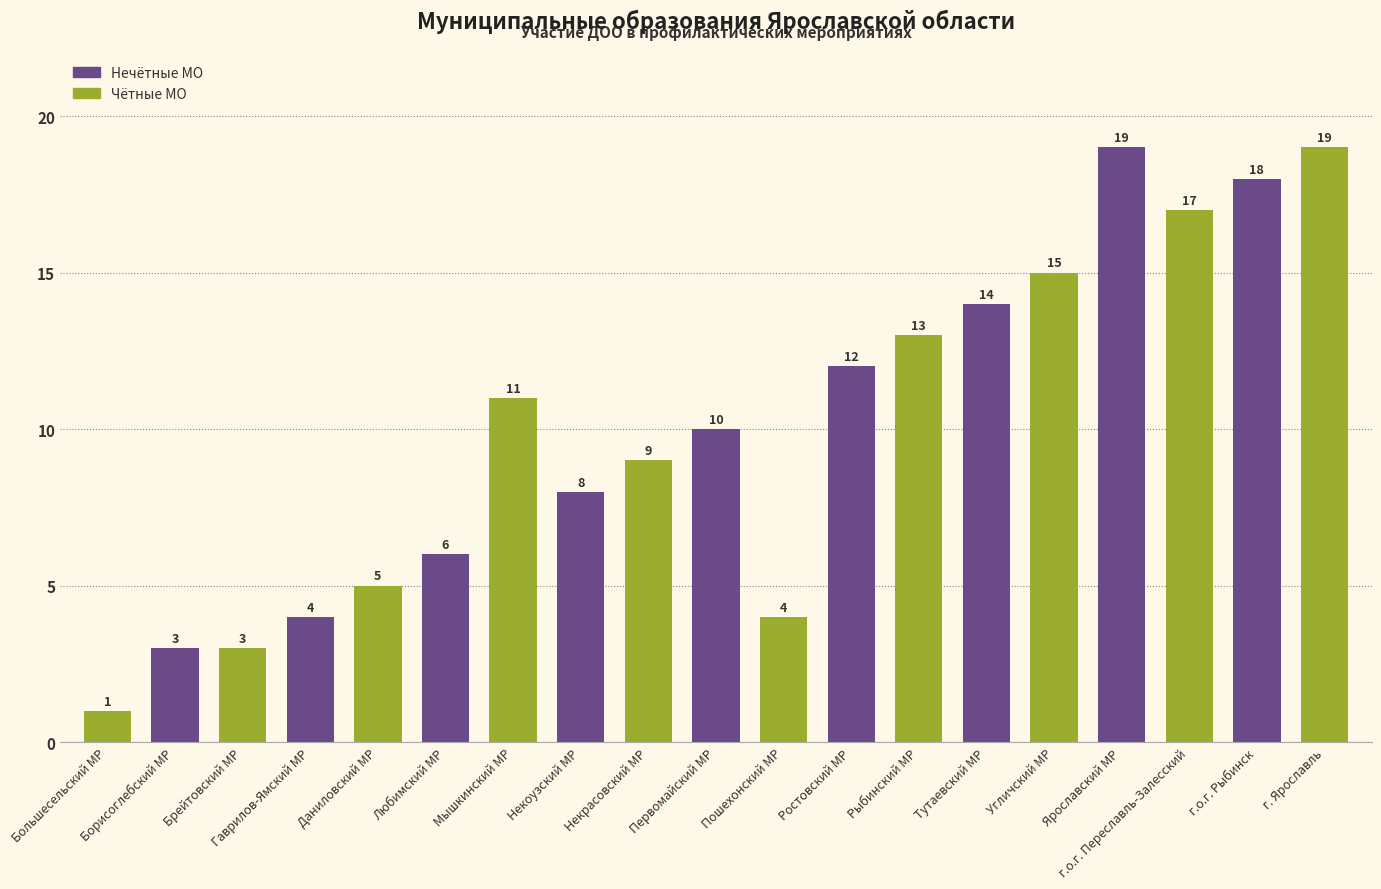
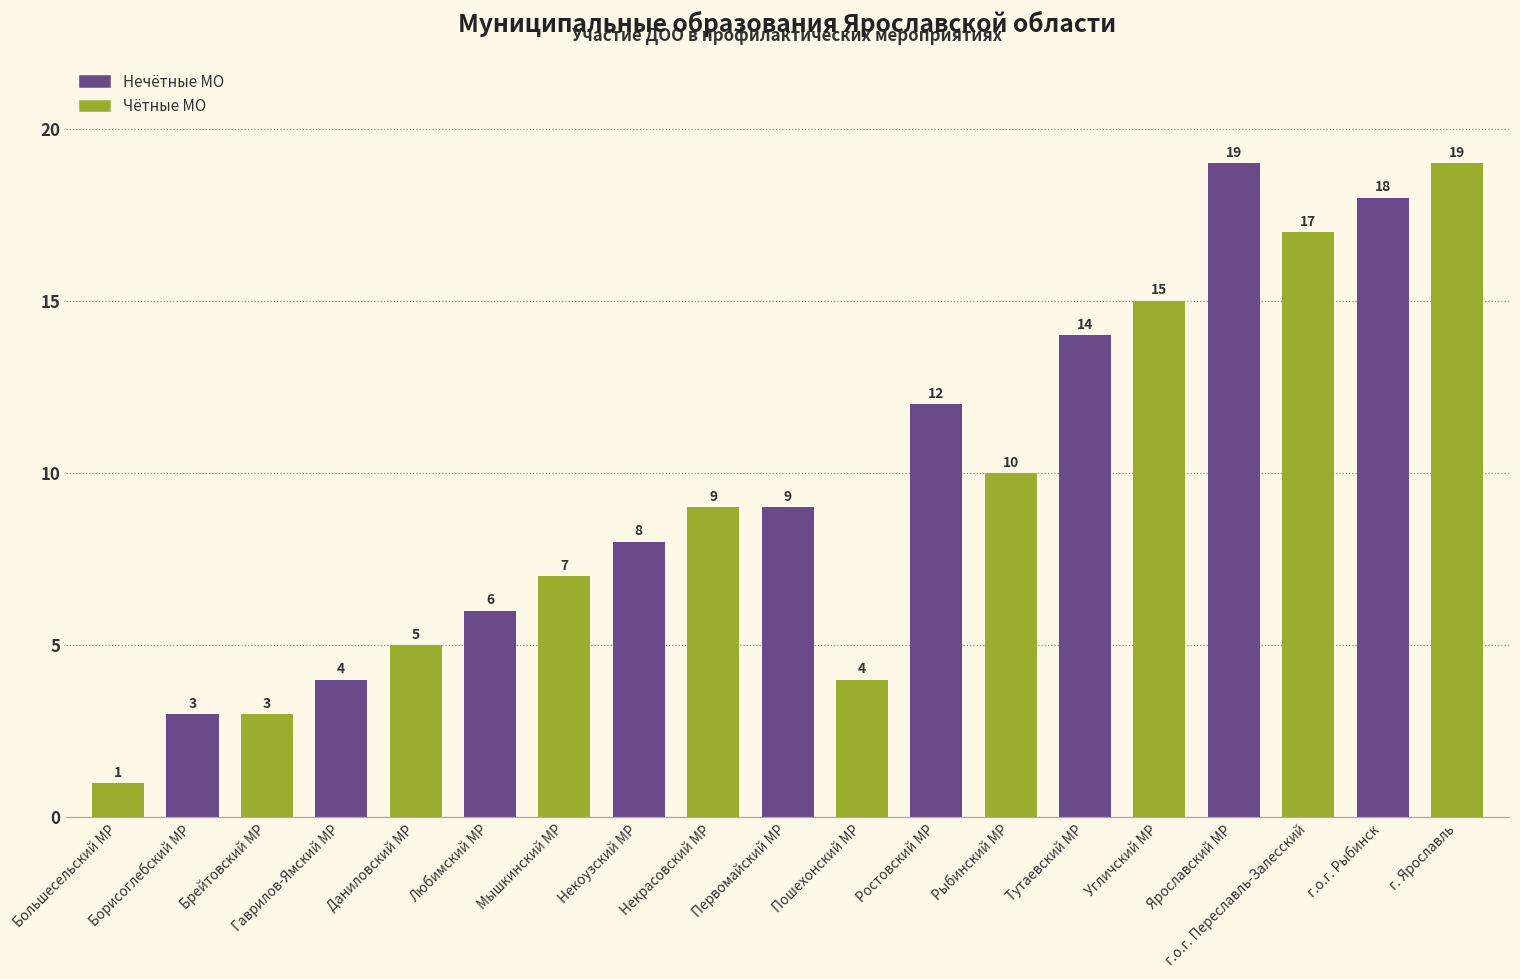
  {
    "Большесельский МР": 1,
    "Борисоглебский МР": 3,
    "Брейтовский МР": 3,
    "Гаврилов-Ямский МР": 4,
    "Даниловский МР": 5,
    "Любимский МР": 6,
-   "Мышкинский МР": 11,
+   "Мышкинский МР": 7,
    "Некоузский МР": 8,
    "Некрасовский МР": 9,
-   "Первомайский МР": 10,
+   "Первомайский МР": 9,
    "Пошехонский МР": 4,
    "Ростовский МР": 12,
-   "Рыбинский МР": 13,
+   "Рыбинский МР": 10,
    "Тутаевский МР": 14,
    "Угличский МР": 15,
    "Ярославский МР": 19,
    "г.о.г. Переславль-Залесский": 17,
    "г.о.г. Рыбинск": 18,
    "г. Ярославль": 19
  }
